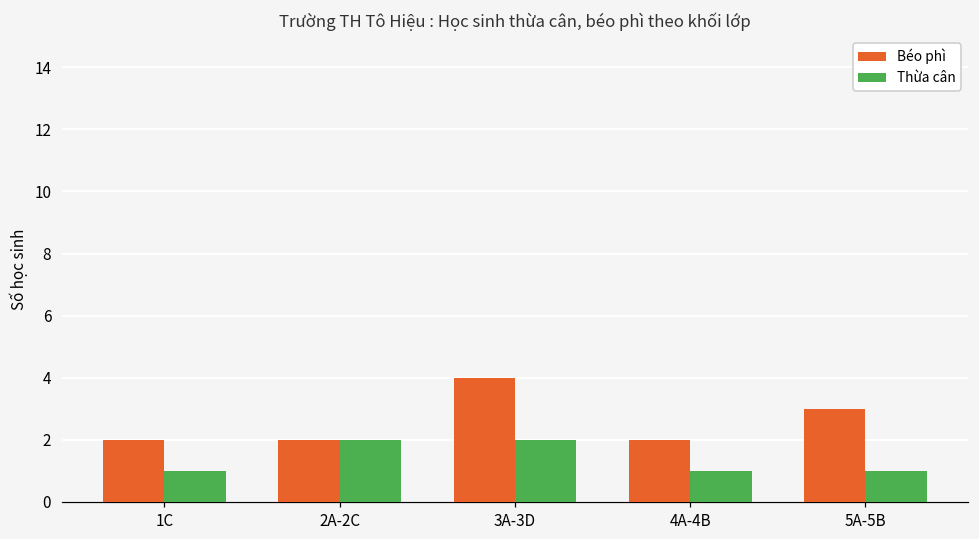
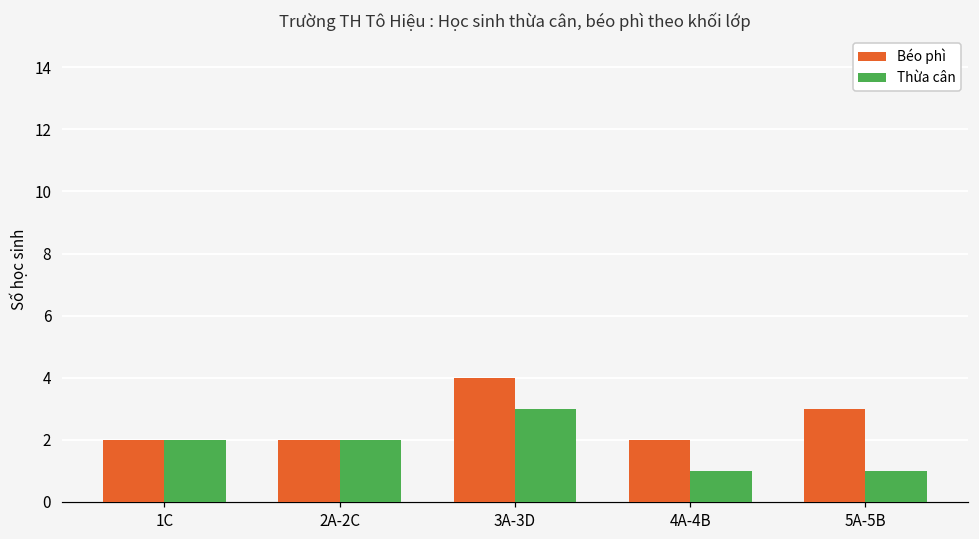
  {
    "Béo phì": {
      "1C": 2,
      "2A-2C": 2,
      "3A-3D": 4,
      "4A-4B": 2,
      "5A-5B": 3
    },
    "Thừa cân": {
-     "1C": 1,
+     "1C": 2,
      "2A-2C": 2,
-     "3A-3D": 2,
+     "3A-3D": 3,
      "4A-4B": 1,
      "5A-5B": 1
    }
  }
